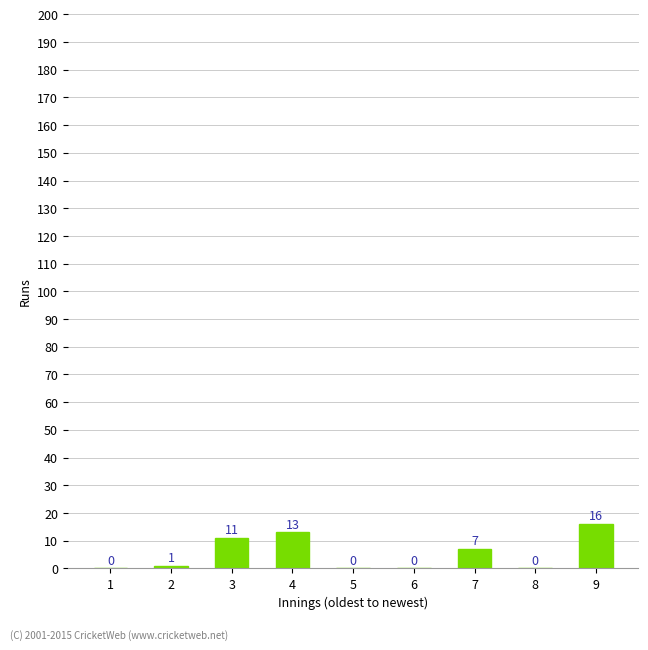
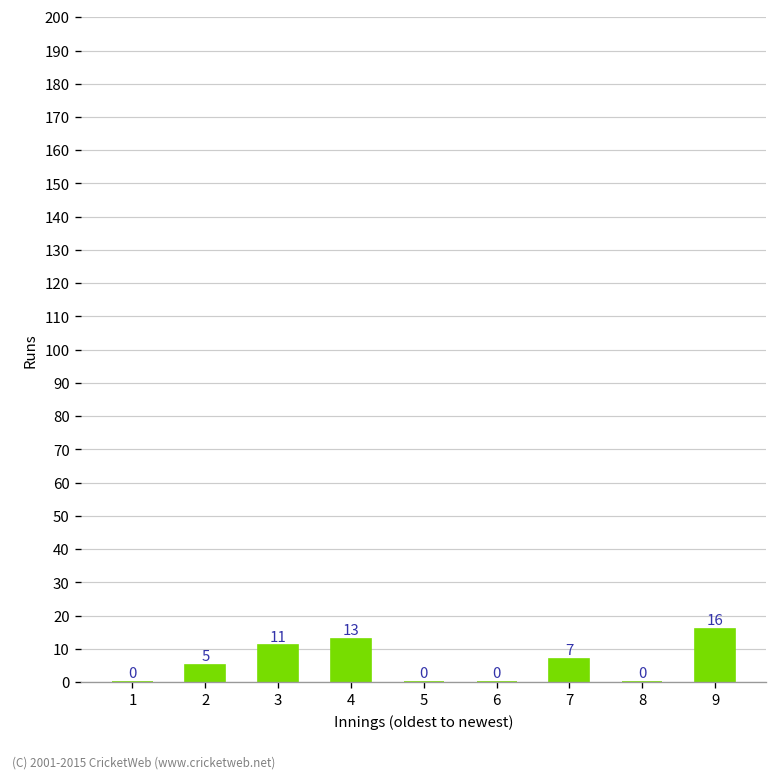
  {
    "1": 0,
-   "2": 1,
+   "2": 5,
    "3": 11,
    "4": 13,
    "5": 0,
    "6": 0,
    "7": 7,
    "8": 0,
    "9": 16
  }
